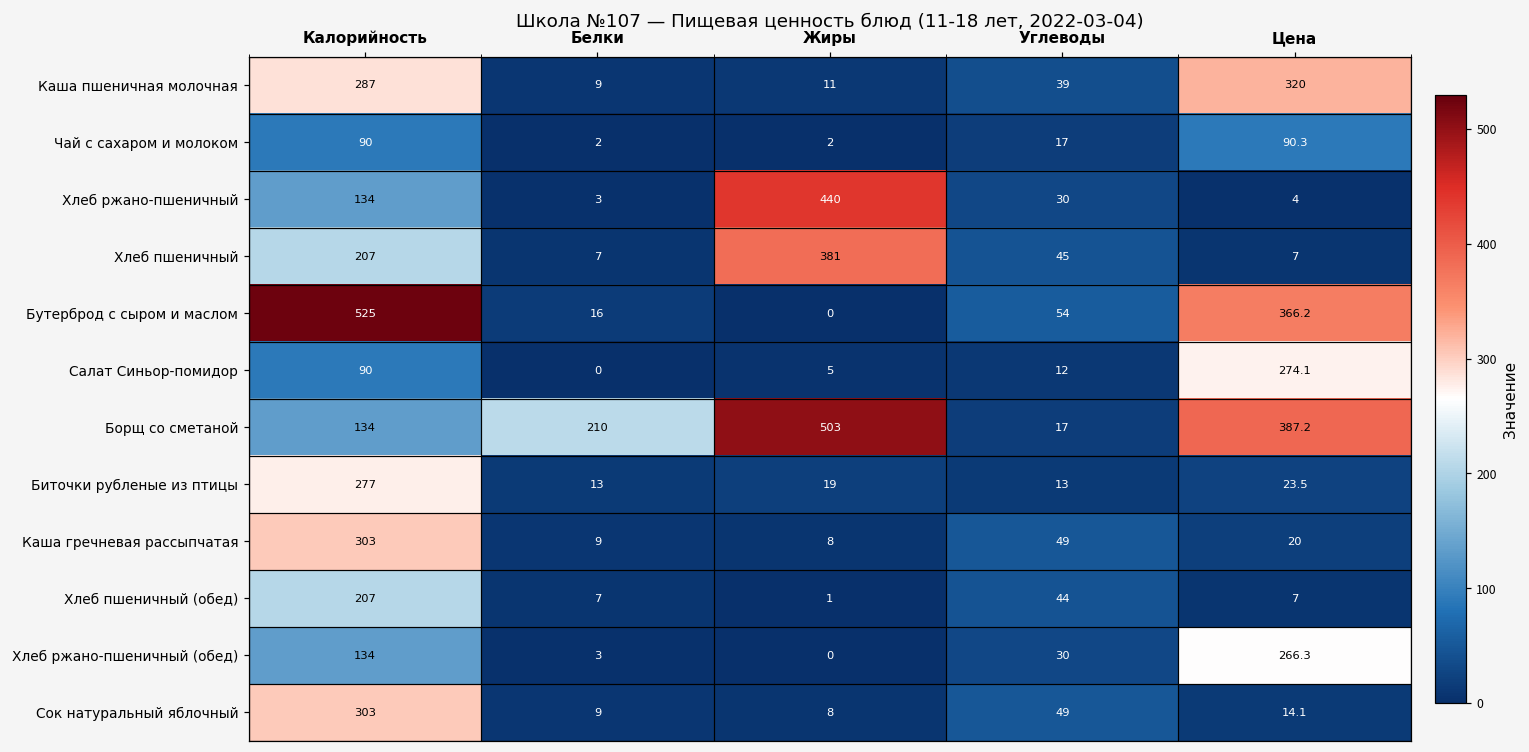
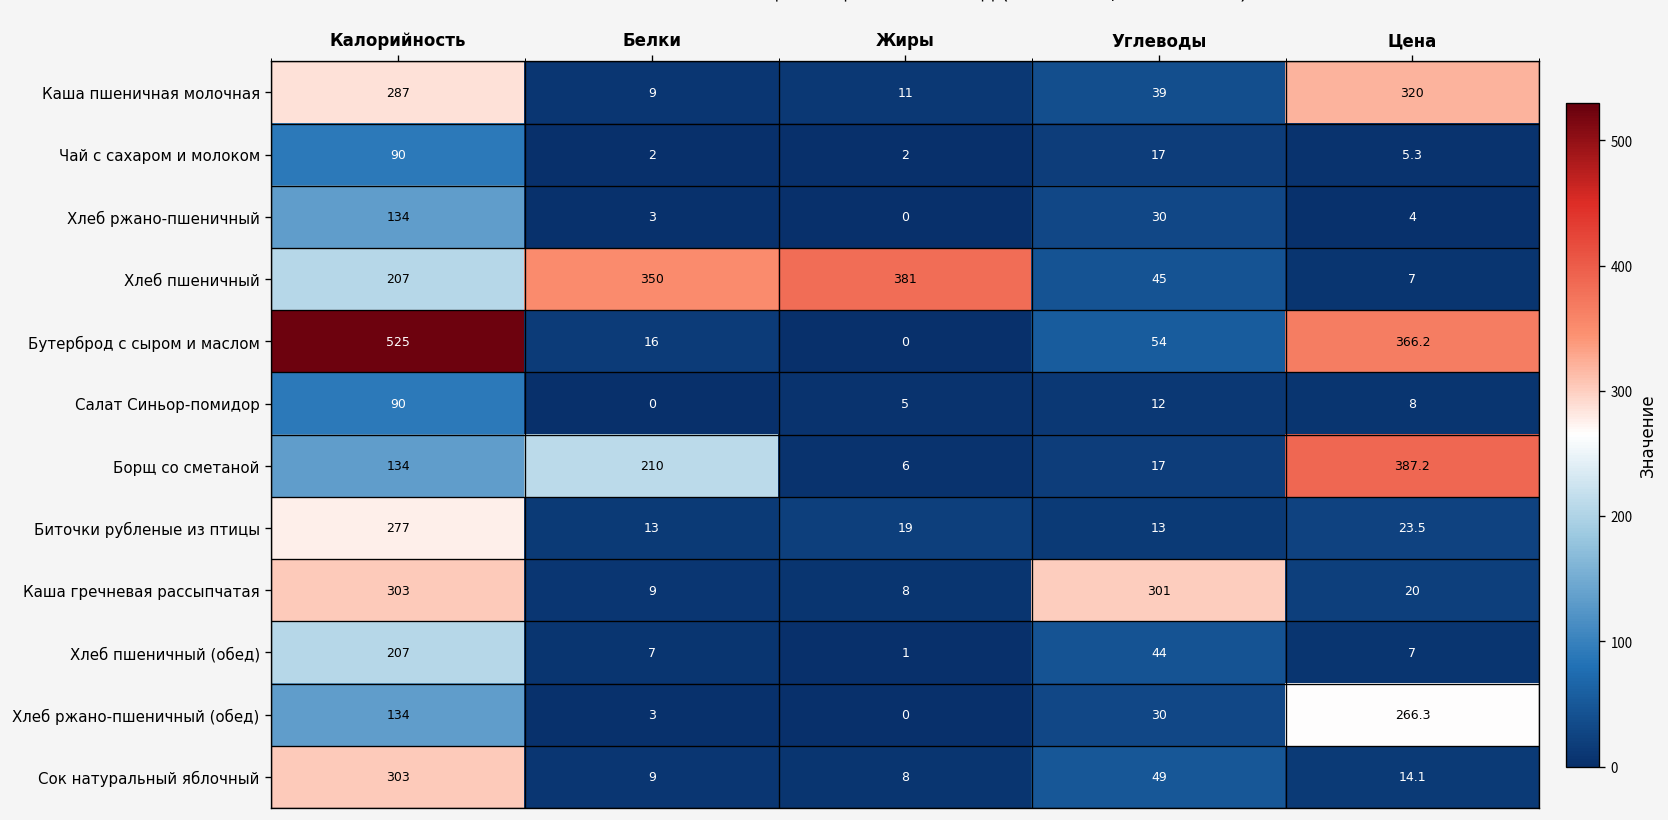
  {
    "Каша пшеничная молочная": {
      "Калорийность": 287,
      "Белки": 9,
      "Жиры": 11,
      "Углеводы": 39,
      "Цена": 320
    },
    "Чай с сахаром и молоком": {
      "Калорийность": 90,
      "Белки": 2,
      "Жиры": 2,
      "Углеводы": 17,
-     "Цена": 90.3
+     "Цена": 5.3
    },
    "Хлеб ржано-пшеничный": {
      "Калорийность": 134,
      "Белки": 3,
-     "Жиры": 440,
+     "Жиры": 0,
      "Углеводы": 30,
      "Цена": 4
    },
    "Хлеб пшеничный": {
      "Калорийность": 207,
-     "Белки": 7,
+     "Белки": 350,
      "Жиры": 381,
      "Углеводы": 45,
      "Цена": 7
    },
    "Бутерброд с сыром и маслом": {
      "Калорийность": 525,
      "Белки": 16,
      "Жиры": 0,
      "Углеводы": 54,
      "Цена": 366.2
    },
    "Салат Синьор-помидор": {
      "Калорийность": 90,
      "Белки": 0,
      "Жиры": 5,
      "Углеводы": 12,
-     "Цена": 274.1
+     "Цена": 8
    },
    "Борщ со сметаной": {
      "Калорийность": 134,
      "Белки": 210,
-     "Жиры": 503,
+     "Жиры": 6,
      "Углеводы": 17,
      "Цена": 387.2
    },
    "Биточки рубленые из птицы": {
      "Калорийность": 277,
      "Белки": 13,
      "Жиры": 19,
      "Углеводы": 13,
      "Цена": 23.5
    },
    "Каша гречневая рассыпчатая": {
      "Калорийность": 303,
      "Белки": 9,
      "Жиры": 8,
-     "Углеводы": 49,
+     "Углеводы": 301,
      "Цена": 20
    },
    "Хлеб пшеничный (обед)": {
      "Калорийность": 207,
      "Белки": 7,
      "Жиры": 1,
      "Углеводы": 44,
      "Цена": 7
    },
    "Хлеб ржано-пшеничный (обед)": {
      "Калорийность": 134,
      "Белки": 3,
      "Жиры": 0,
      "Углеводы": 30,
      "Цена": 266.3
    },
    "Сок натуральный яблочный": {
      "Калорийность": 303,
      "Белки": 9,
      "Жиры": 8,
      "Углеводы": 49,
      "Цена": 14.1
    }
  }
